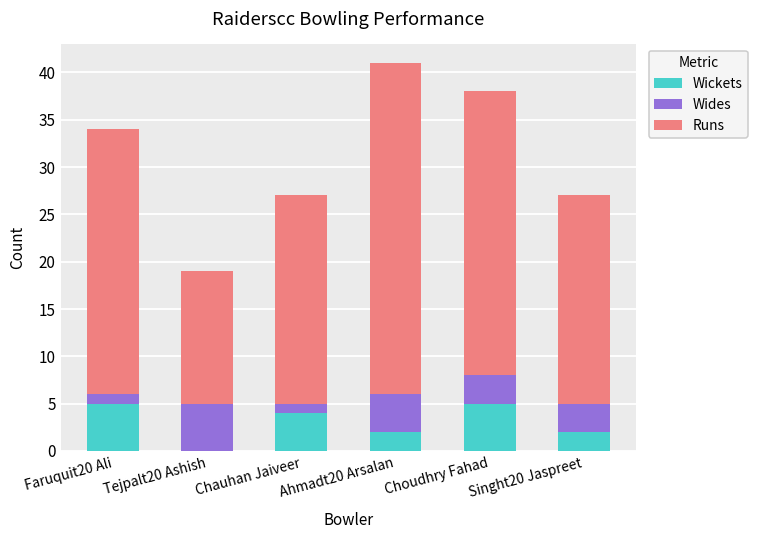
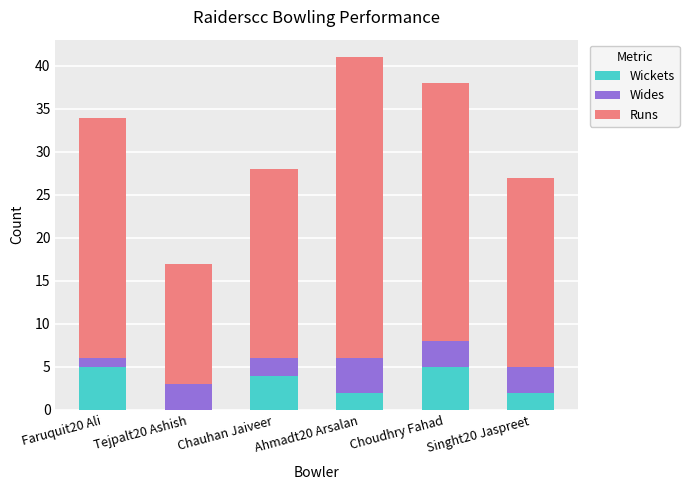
  {
    "Wickets": {
      "Faruquit20 Ali": 5,
      "Tejpalt20 Ashish": 0,
      "Chauhan Jaiveer": 4,
      "Ahmadt20 Arsalan": 2,
      "Choudhry Fahad": 5,
      "Singht20 Jaspreet": 2
    },
    "Wides": {
      "Faruquit20 Ali": 1,
-     "Tejpalt20 Ashish": 5,
-     "Chauhan Jaiveer": 1,
+     "Tejpalt20 Ashish": 3,
+     "Chauhan Jaiveer": 2,
      "Ahmadt20 Arsalan": 4,
      "Choudhry Fahad": 3,
      "Singht20 Jaspreet": 3
    },
    "Runs": {
      "Faruquit20 Ali": 28,
      "Tejpalt20 Ashish": 14,
      "Chauhan Jaiveer": 22,
      "Ahmadt20 Arsalan": 35,
      "Choudhry Fahad": 30,
      "Singht20 Jaspreet": 22
    }
  }
